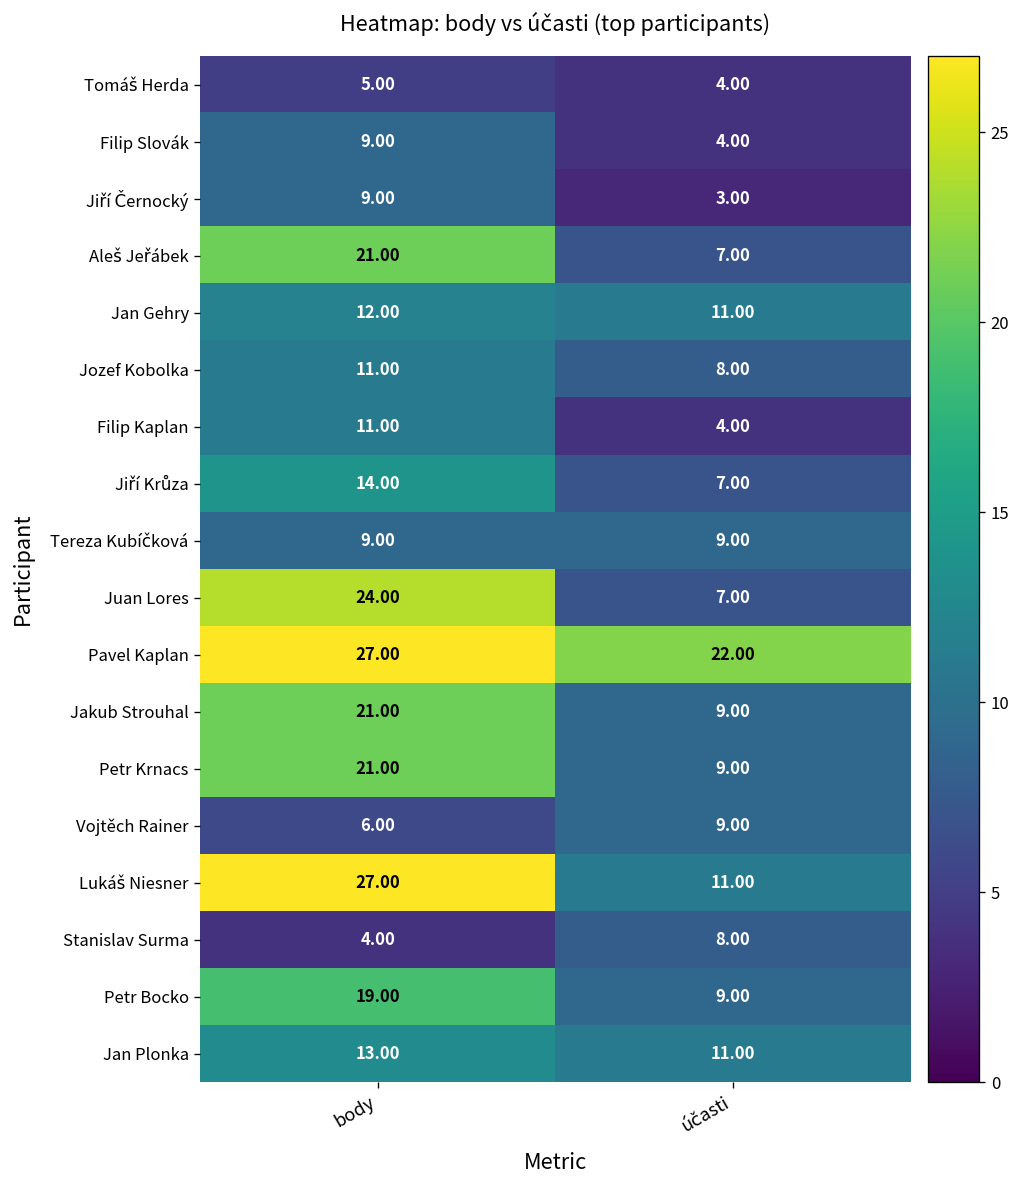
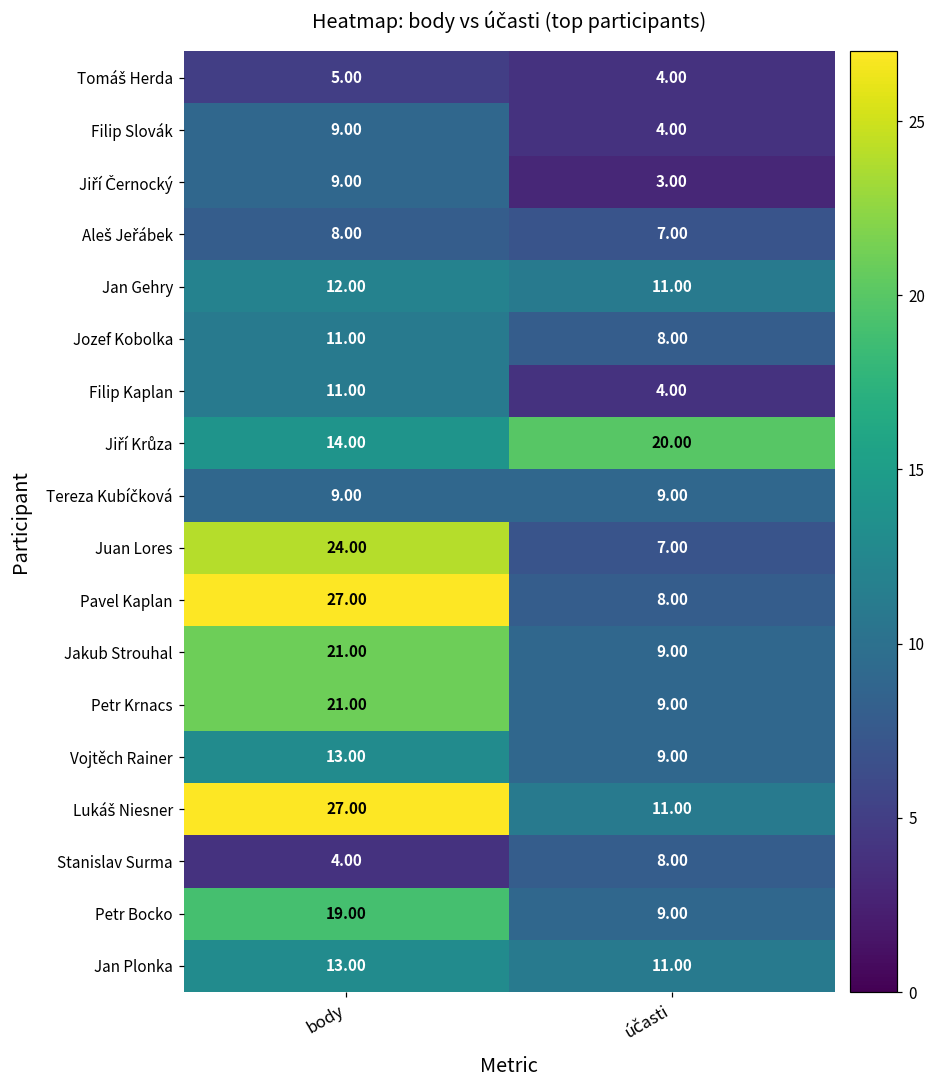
  {
    "Tomáš Herda": {
      "body": 5.00,
      "účasti": 4.00
    },
    "Filip Slovák": {
      "body": 9.00,
      "účasti": 4.00
    },
    "Jiří Černocký": {
      "body": 9.00,
      "účasti": 3.00
    },
    "Aleš Jeřábek": {
-     "body": 21.00,
+     "body": 8.00,
      "účasti": 7.00
    },
    "Jan Gehry": {
      "body": 12.00,
      "účasti": 11.00
    },
    "Jozef Kobolka": {
      "body": 11.00,
      "účasti": 8.00
    },
    "Filip Kaplan": {
      "body": 11.00,
      "účasti": 4.00
    },
    "Jiří Krůza": {
      "body": 14.00,
-     "účasti": 7.00
+     "účasti": 20.00
    },
    "Tereza Kubíčková": {
      "body": 9.00,
      "účasti": 9.00
    },
    "Juan Lores": {
      "body": 24.00,
      "účasti": 7.00
    },
    "Pavel Kaplan": {
      "body": 27.00,
-     "účasti": 22.00
+     "účasti": 8.00
    },
    "Jakub Strouhal": {
      "body": 21.00,
      "účasti": 9.00
    },
    "Petr Krnacs": {
      "body": 21.00,
      "účasti": 9.00
    },
    "Vojtěch Rainer": {
-     "body": 6.00,
+     "body": 13.00,
      "účasti": 9.00
    },
    "Lukáš Niesner": {
      "body": 27.00,
      "účasti": 11.00
    },
    "Stanislav Surma": {
      "body": 4.00,
      "účasti": 8.00
    },
    "Petr Bocko": {
      "body": 19.00,
      "účasti": 9.00
    },
    "Jan Plonka": {
      "body": 13.00,
      "účasti": 11.00
    }
  }
